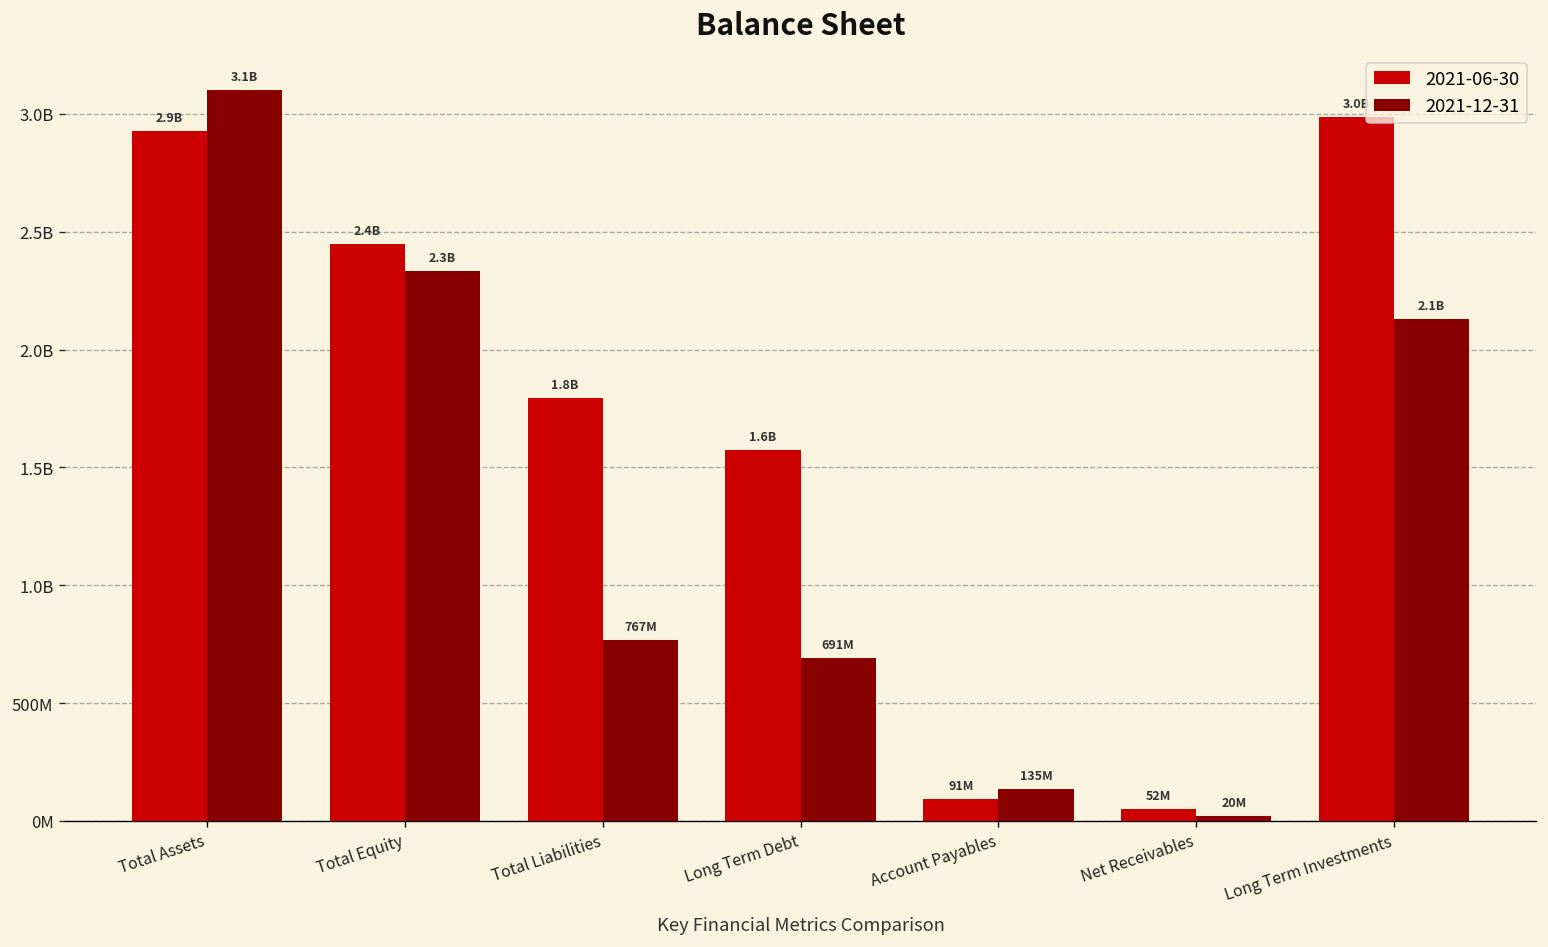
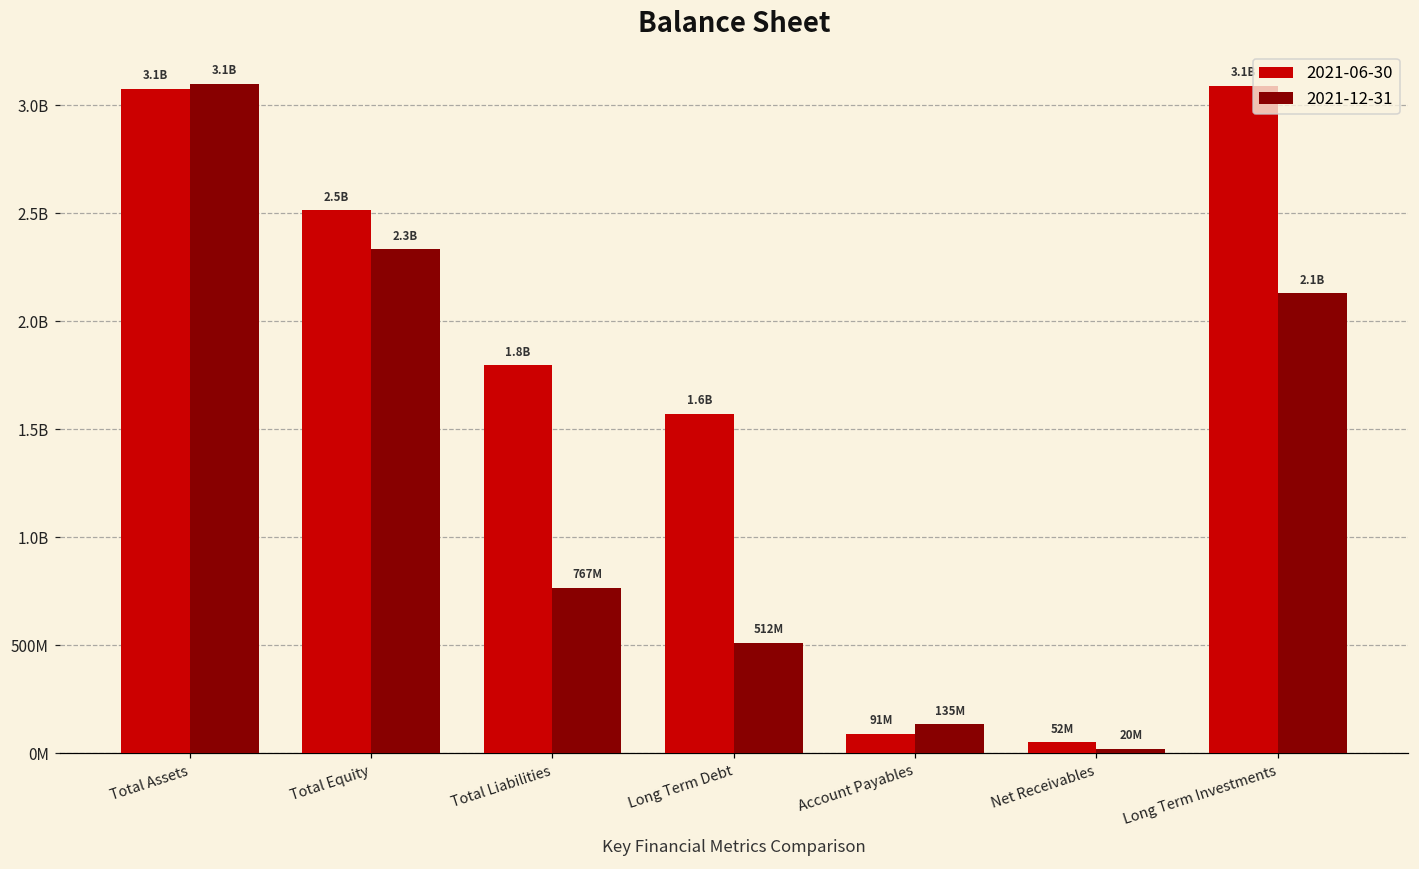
  {
    "2021-06-30": {
-     "Total Assets": "2.9B",
-     "Total Equity": "2.4B",
+     "Total Assets": "3.1B",
+     "Total Equity": "2.5B",
      "Total Liabilities": "1.8B",
      "Long Term Debt": "1.6B",
      "Account Payables": "91M",
      "Net Receivables": "52M",
-     "Long Term Investments": "2990000000"
+     "Long Term Investments": "3090000000"
    },
    "2021-12-31": {
      "Total Assets": "3.1B",
      "Total Equity": "2.3B",
      "Total Liabilities": "767M",
-     "Long Term Debt": "691M",
+     "Long Term Debt": "512M",
      "Account Payables": "135M",
      "Net Receivables": "20M",
      "Long Term Investments": "2.1B"
    }
  }
